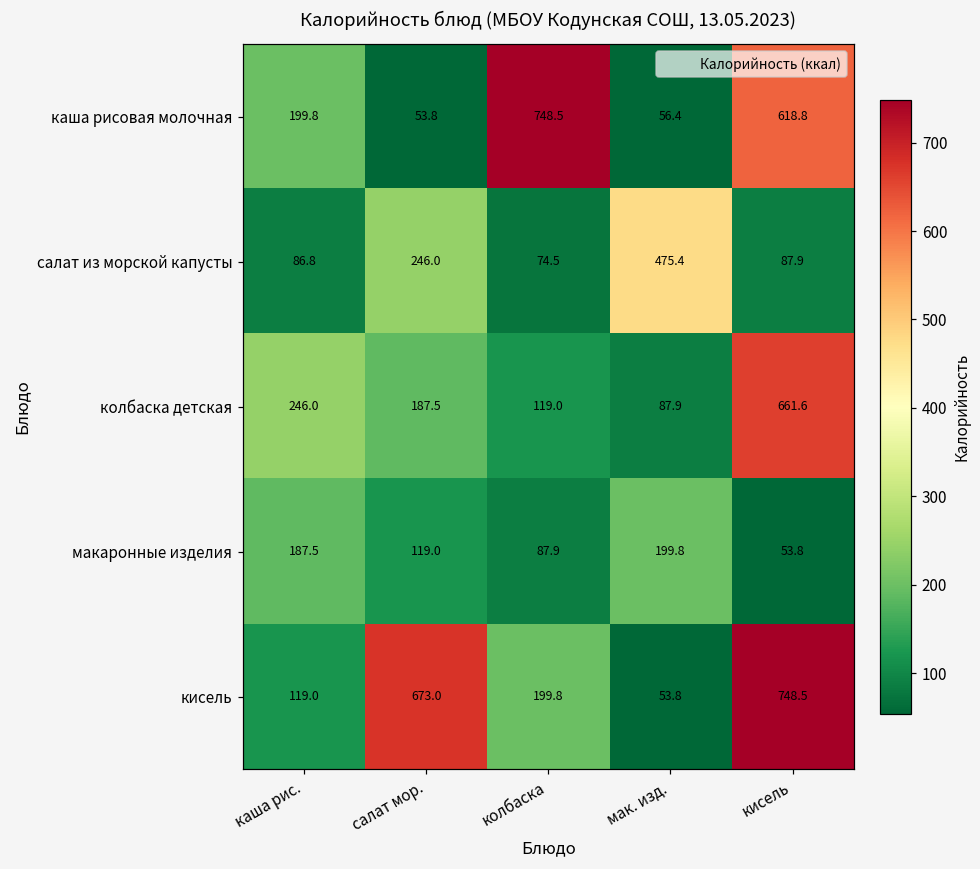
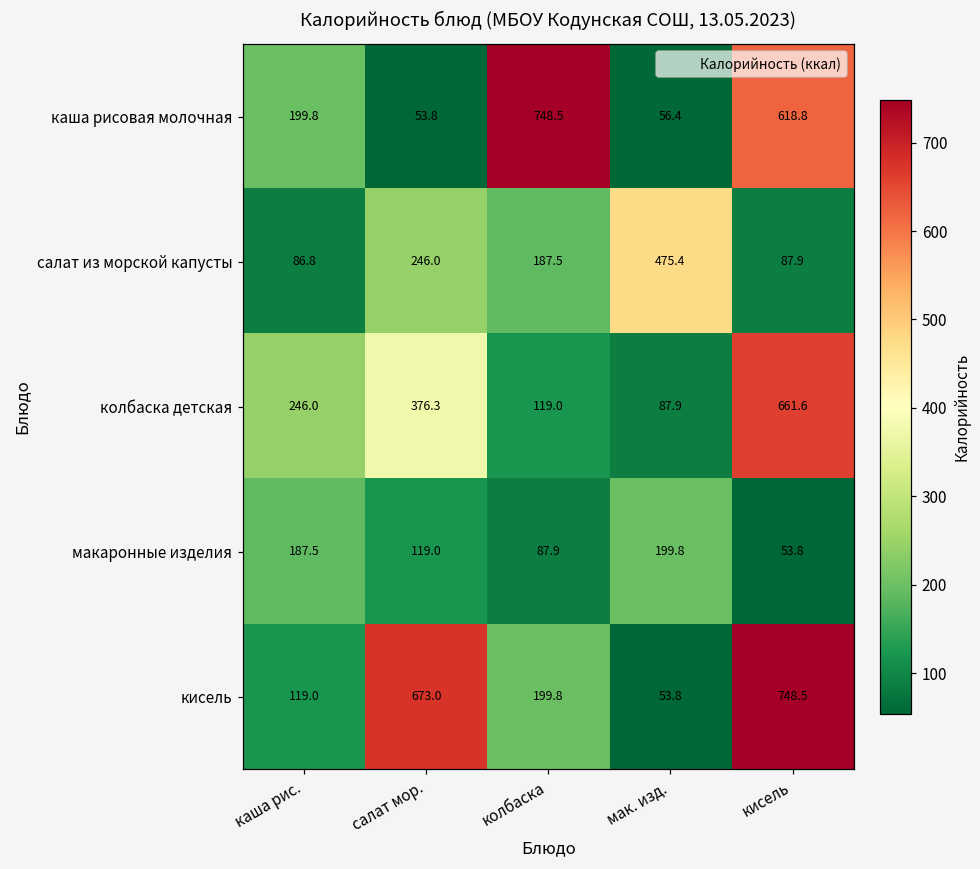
  {
    "каша рисовая молочная": {
      "каша рис.": 199.8,
      "салат мор.": 53.8,
      "колбаска": 748.5,
      "мак. изд.": 56.4,
      "кисель": 618.8
    },
    "салат из морской капусты": {
      "каша рис.": 86.8,
      "салат мор.": 246.0,
-     "колбаска": 74.5,
+     "колбаска": 187.5,
      "мак. изд.": 475.4,
      "кисель": 87.9
    },
    "колбаска детская": {
      "каша рис.": 246.0,
-     "салат мор.": 187.5,
+     "салат мор.": 376.3,
      "колбаска": 119.0,
      "мак. изд.": 87.9,
      "кисель": 661.6
    },
    "макаронные изделия": {
      "каша рис.": 187.5,
      "салат мор.": 119.0,
      "колбаска": 87.9,
      "мак. изд.": 199.8,
      "кисель": 53.8
    },
    "кисель": {
      "каша рис.": 119.0,
      "салат мор.": 673.0,
      "колбаска": 199.8,
      "мак. изд.": 53.8,
      "кисель": 748.5
    }
  }
